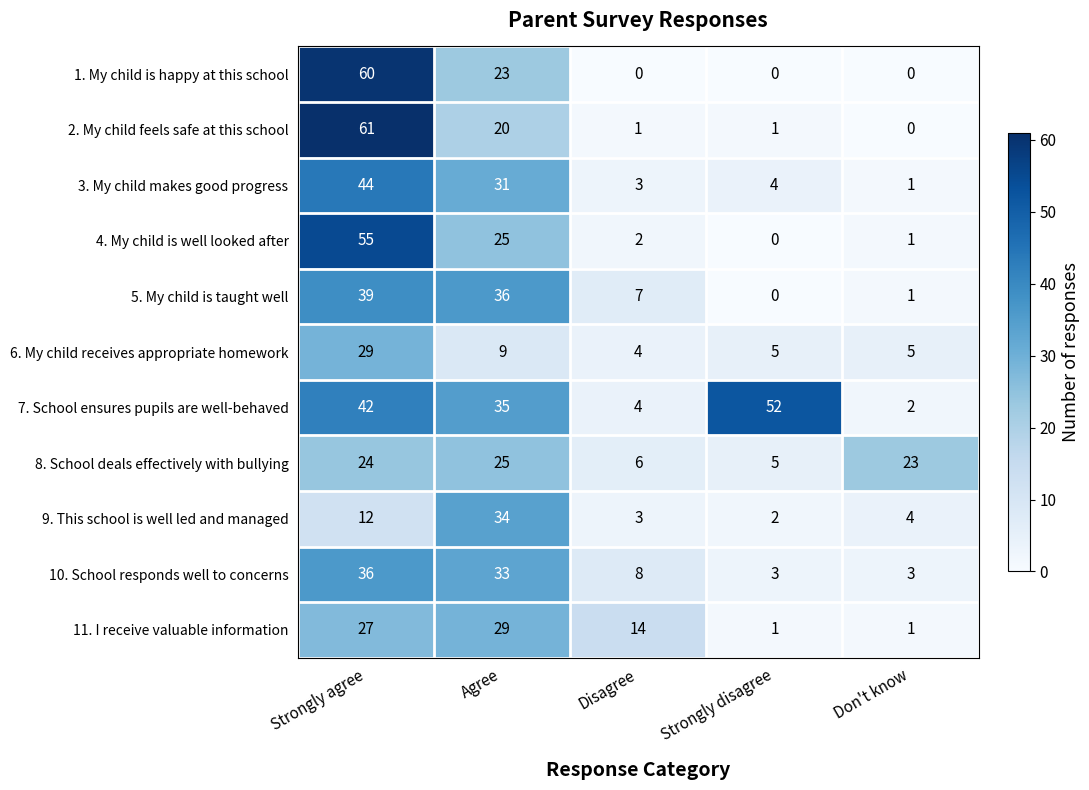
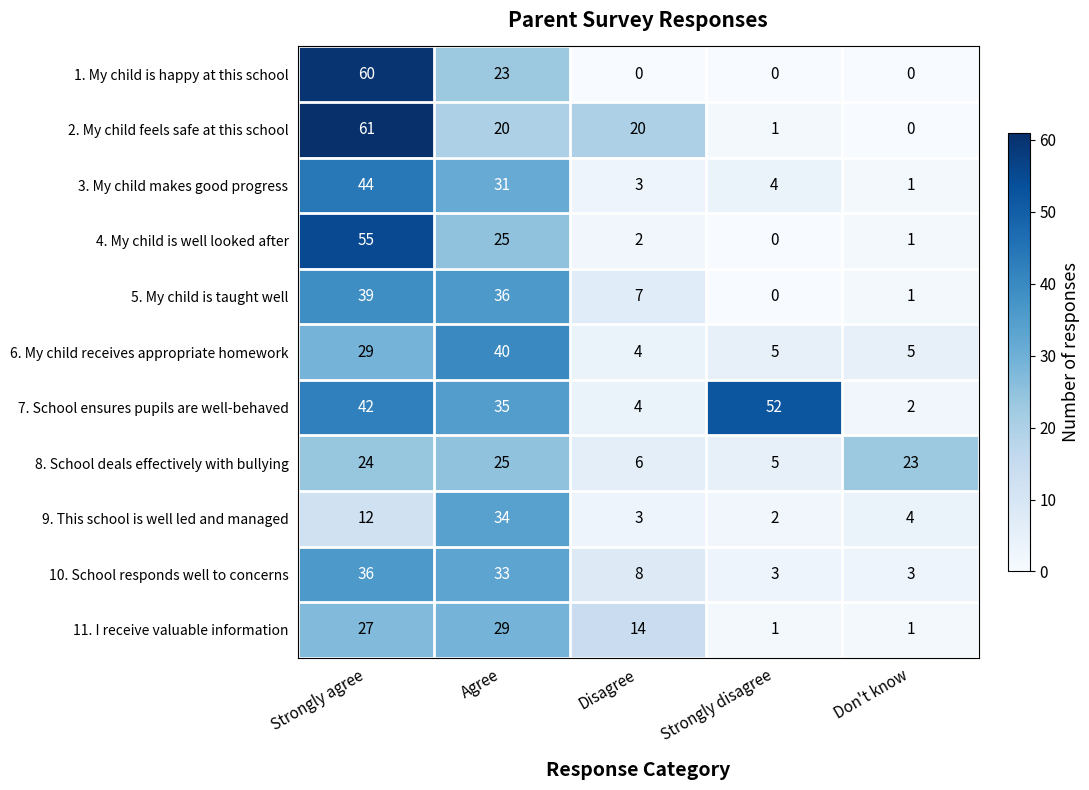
  {
    "1. My child is happy at this school": {
      "Strongly agree": 60,
      "Agree": 23,
      "Disagree": 0,
      "Strongly disagree": 0,
      "Don't know": 0
    },
    "2. My child feels safe at this school": {
      "Strongly agree": 61,
      "Agree": 20,
-     "Disagree": 1,
+     "Disagree": 20,
      "Strongly disagree": 1,
      "Don't know": 0
    },
    "3. My child makes good progress": {
      "Strongly agree": 44,
      "Agree": 31,
      "Disagree": 3,
      "Strongly disagree": 4,
      "Don't know": 1
    },
    "4. My child is well looked after": {
      "Strongly agree": 55,
      "Agree": 25,
      "Disagree": 2,
      "Strongly disagree": 0,
      "Don't know": 1
    },
    "5. My child is taught well": {
      "Strongly agree": 39,
      "Agree": 36,
      "Disagree": 7,
      "Strongly disagree": 0,
      "Don't know": 1
    },
    "6. My child receives appropriate homework": {
      "Strongly agree": 29,
-     "Agree": 9,
+     "Agree": 40,
      "Disagree": 4,
      "Strongly disagree": 5,
      "Don't know": 5
    },
    "7. School ensures pupils are well-behaved": {
      "Strongly agree": 42,
      "Agree": 35,
      "Disagree": 4,
      "Strongly disagree": 52,
      "Don't know": 2
    },
    "8. School deals effectively with bullying": {
      "Strongly agree": 24,
      "Agree": 25,
      "Disagree": 6,
      "Strongly disagree": 5,
      "Don't know": 23
    },
    "9. This school is well led and managed": {
      "Strongly agree": 12,
      "Agree": 34,
      "Disagree": 3,
      "Strongly disagree": 2,
      "Don't know": 4
    },
    "10. School responds well to concerns": {
      "Strongly agree": 36,
      "Agree": 33,
      "Disagree": 8,
      "Strongly disagree": 3,
      "Don't know": 3
    },
    "11. I receive valuable information": {
      "Strongly agree": 27,
      "Agree": 29,
      "Disagree": 14,
      "Strongly disagree": 1,
      "Don't know": 1
    }
  }
